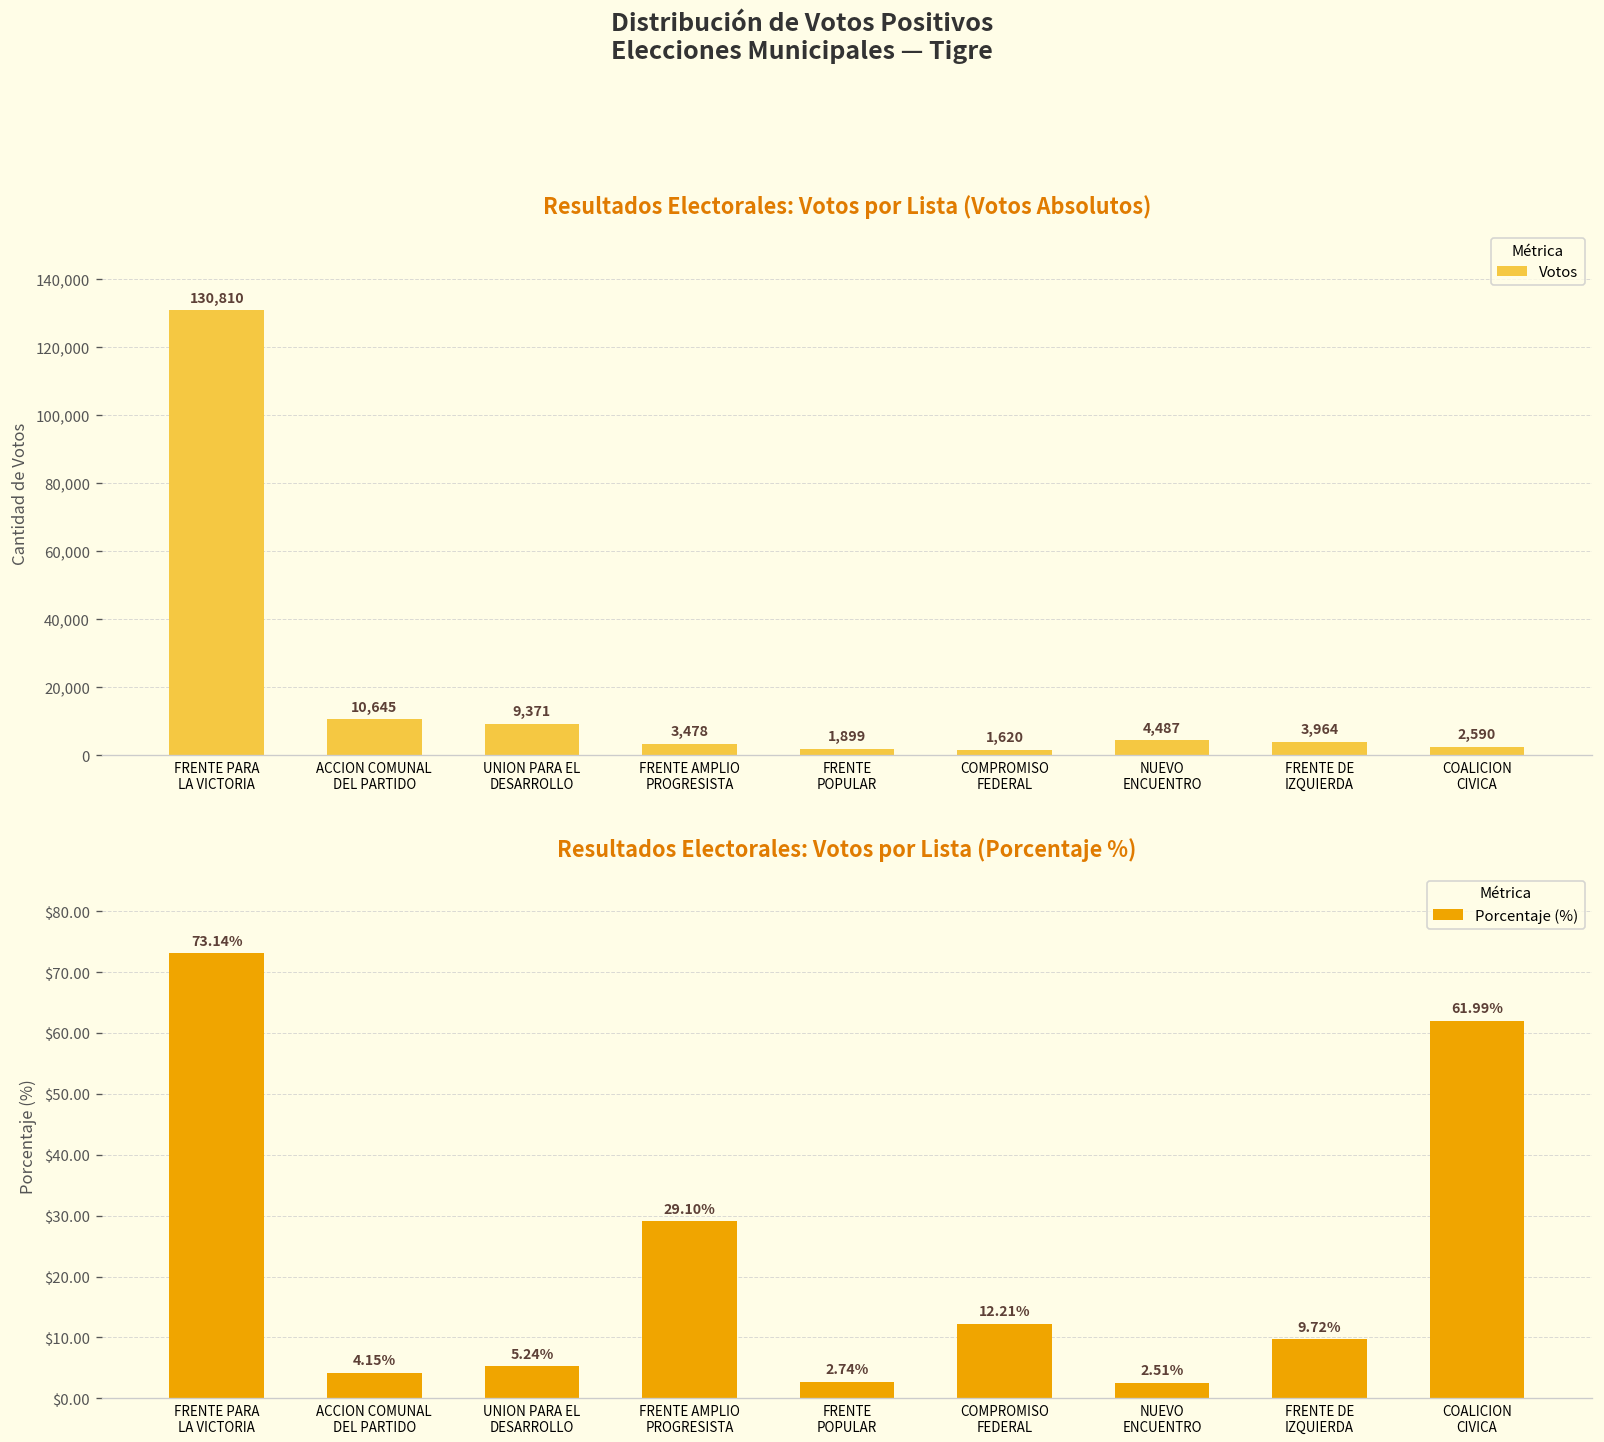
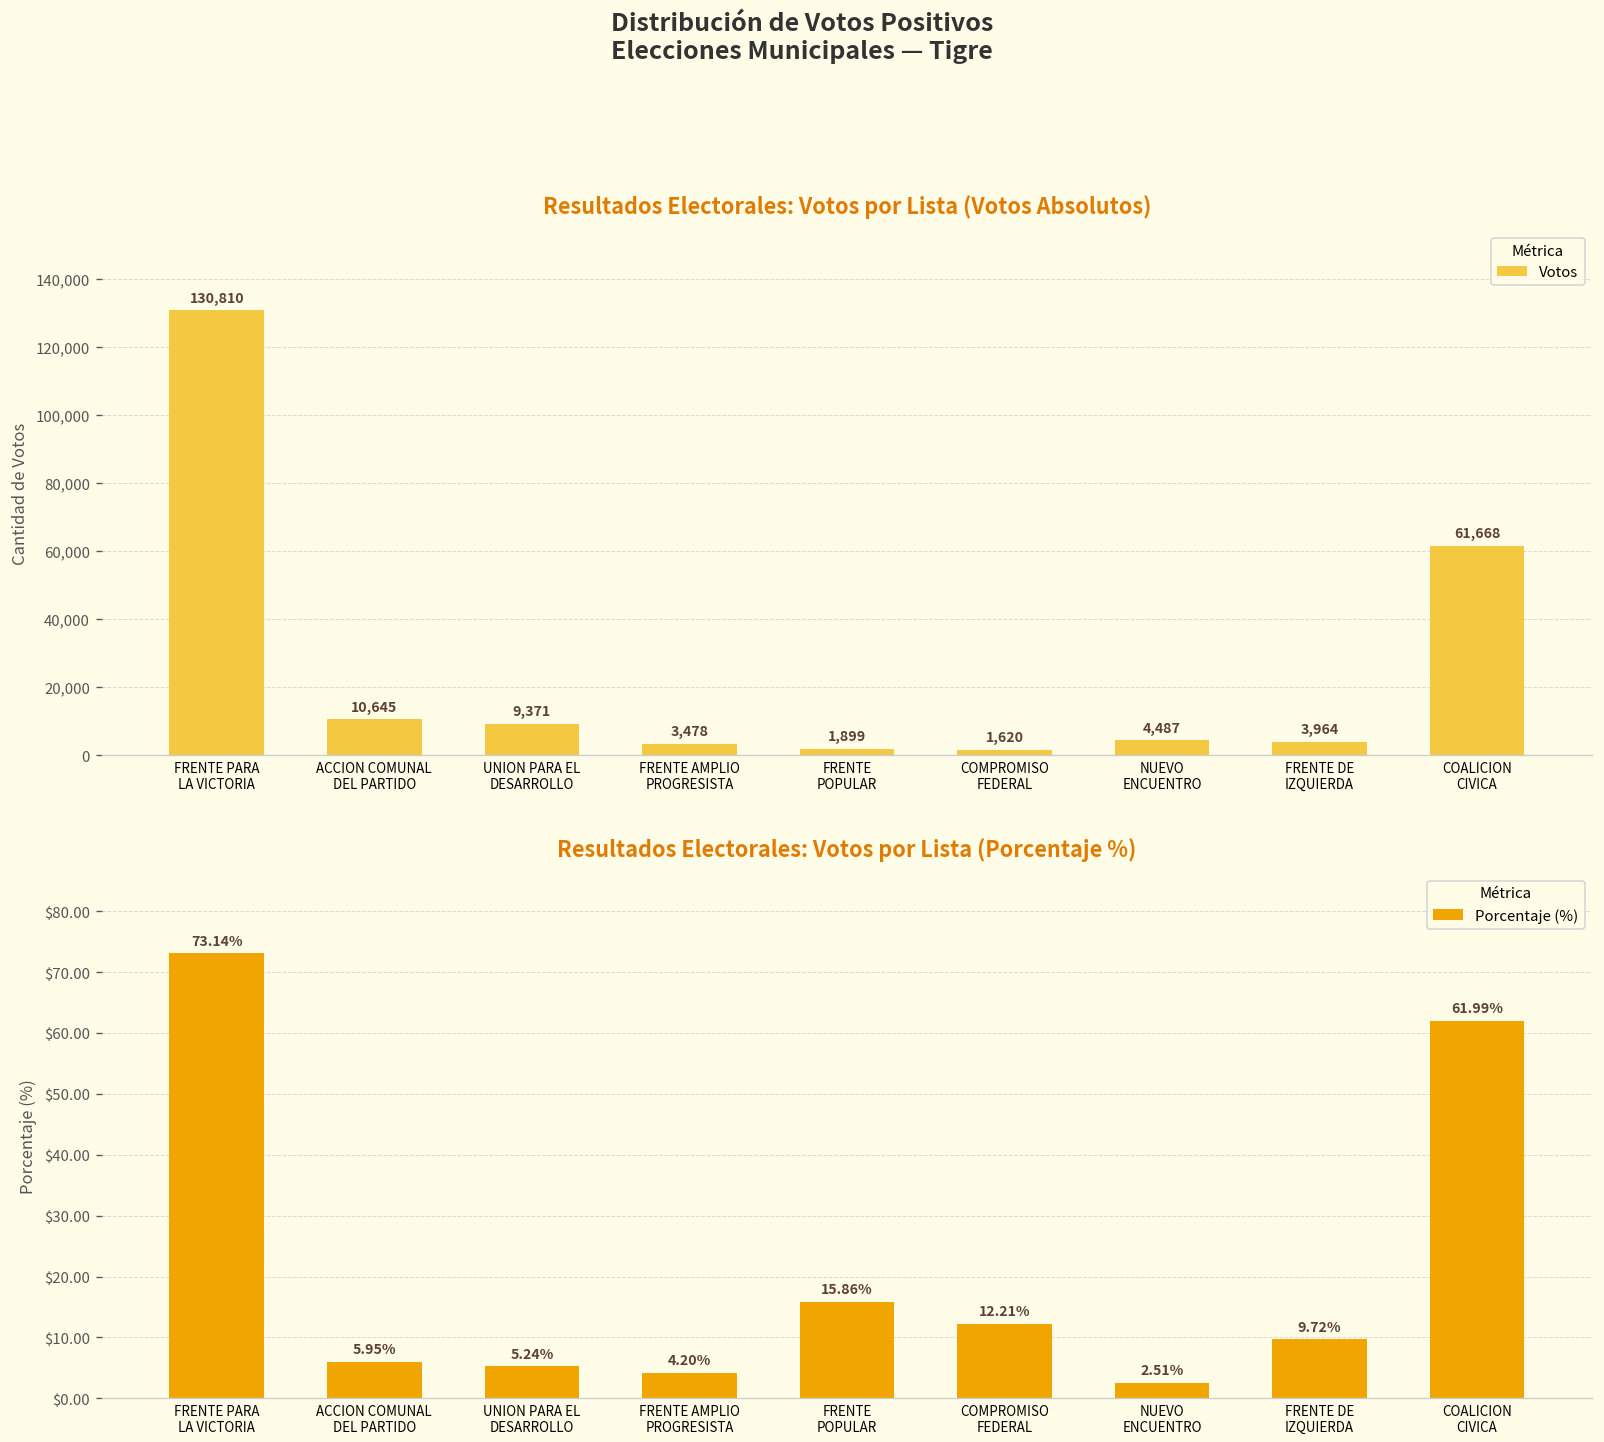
  {
    "Resultados Electorales: Votos por Lista (Votos Absolutos)": {
      "FRENTE PARA LA VICTORIA": "130,810",
      "ACCION COMUNAL DEL PARTIDO": "10,645",
      "UNION PARA EL DESARROLLO": "9,371",
      "FRENTE AMPLIO PROGRESISTA": "3,478",
      "FRENTE POPULAR": "1,899",
      "COMPROMISO FEDERAL": "1,620",
      "NUEVO ENCUENTRO": "4,487",
      "FRENTE DE IZQUIERDA": "3,964",
-     "COALICION CIVICA": "2,590"
+     "COALICION CIVICA": "61,668"
    },
    "Resultados Electorales: Votos por Lista (Porcentaje %)": {
      "FRENTE PARA LA VICTORIA": "73.14%",
-     "ACCION COMUNAL DEL PARTIDO": "4.15%",
+     "ACCION COMUNAL DEL PARTIDO": "5.95%",
      "UNION PARA EL DESARROLLO": "5.24%",
-     "FRENTE AMPLIO PROGRESISTA": "29.10%",
-     "FRENTE POPULAR": "2.74%",
+     "FRENTE AMPLIO PROGRESISTA": "4.20%",
+     "FRENTE POPULAR": "15.86%",
      "COMPROMISO FEDERAL": "12.21%",
      "NUEVO ENCUENTRO": "2.51%",
      "FRENTE DE IZQUIERDA": "9.72%",
      "COALICION CIVICA": "61.99%"
    }
  }
